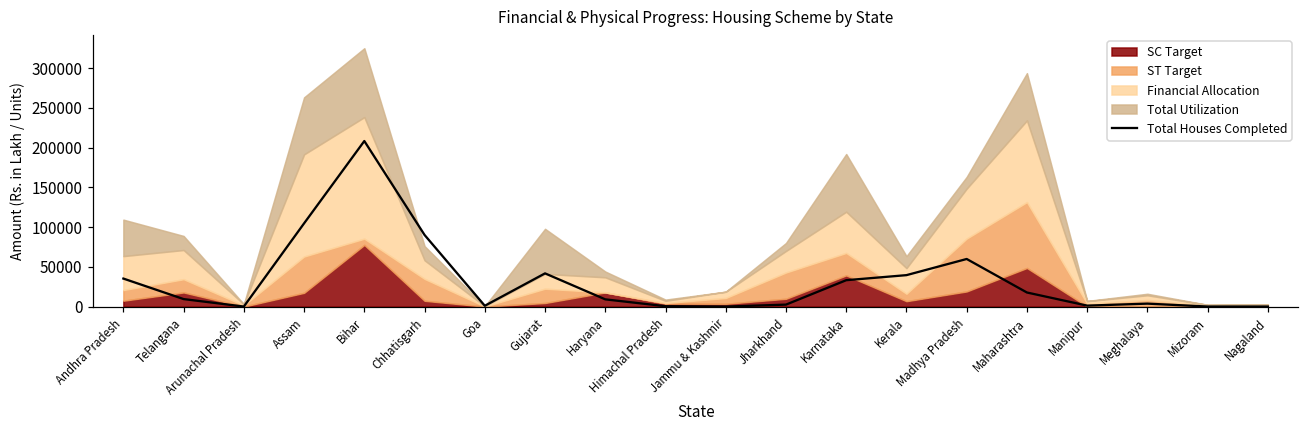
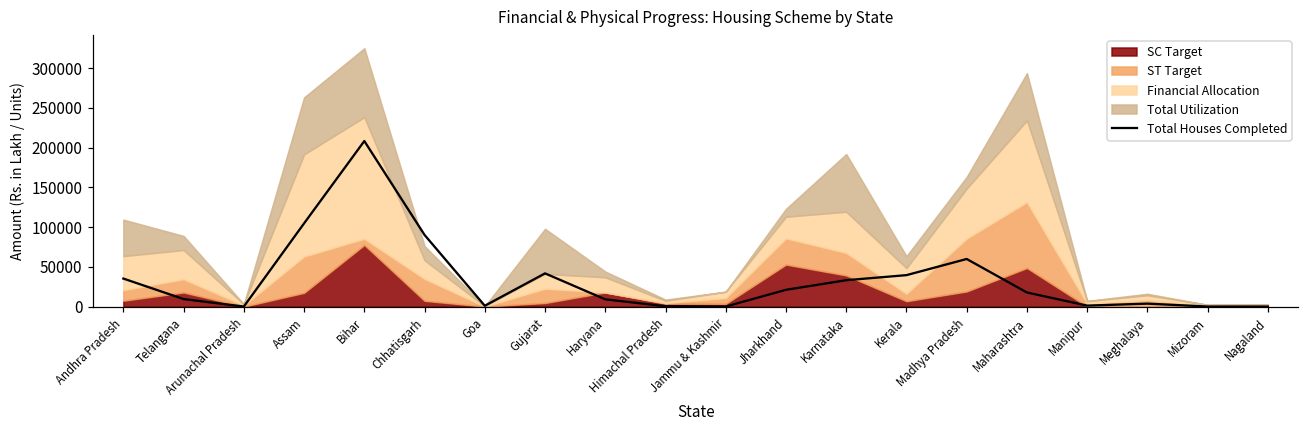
  {
    "Total Houses Completed": {
      "Andhra Pradesh": 40000,
      "Telangana": 10000,
      "Assam": 100000,
      "Bihar": 210000,
      "Chhatisgarh": 90000,
      "Haryana": 10000,
-     "Jharkhand": 0,
+     "Jharkhand": 20000,
      "Karnataka": 30000,
      "Kerala": 40000,
      "Madhya Pradesh": 60000,
      "Maharashtra": 20000,
      "Meghalaya": 0
    },
    "SC Target": {
      "Andhra Pradesh": 10000,
      "Telangana": 20000,
      "Assam": 20000,
      "Bihar": 80000,
      "Chhatisgarh": 10000,
      "Gujarat": 0,
-     "Jharkhand": 10000,
+     "Jharkhand": 50000,
      "Karnataka": 40000,
      "Kerala": 10000,
      "Madhya Pradesh": 20000,
      "Maharashtra": 50000
    }
  }
